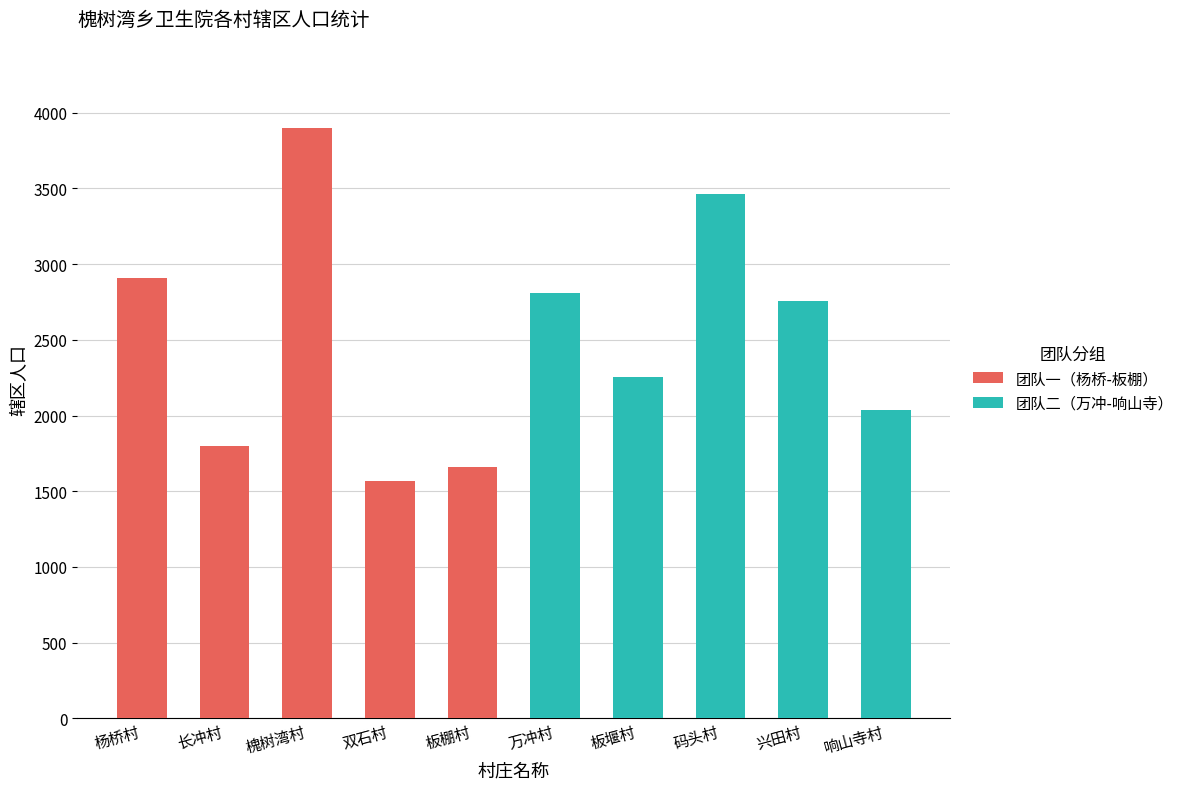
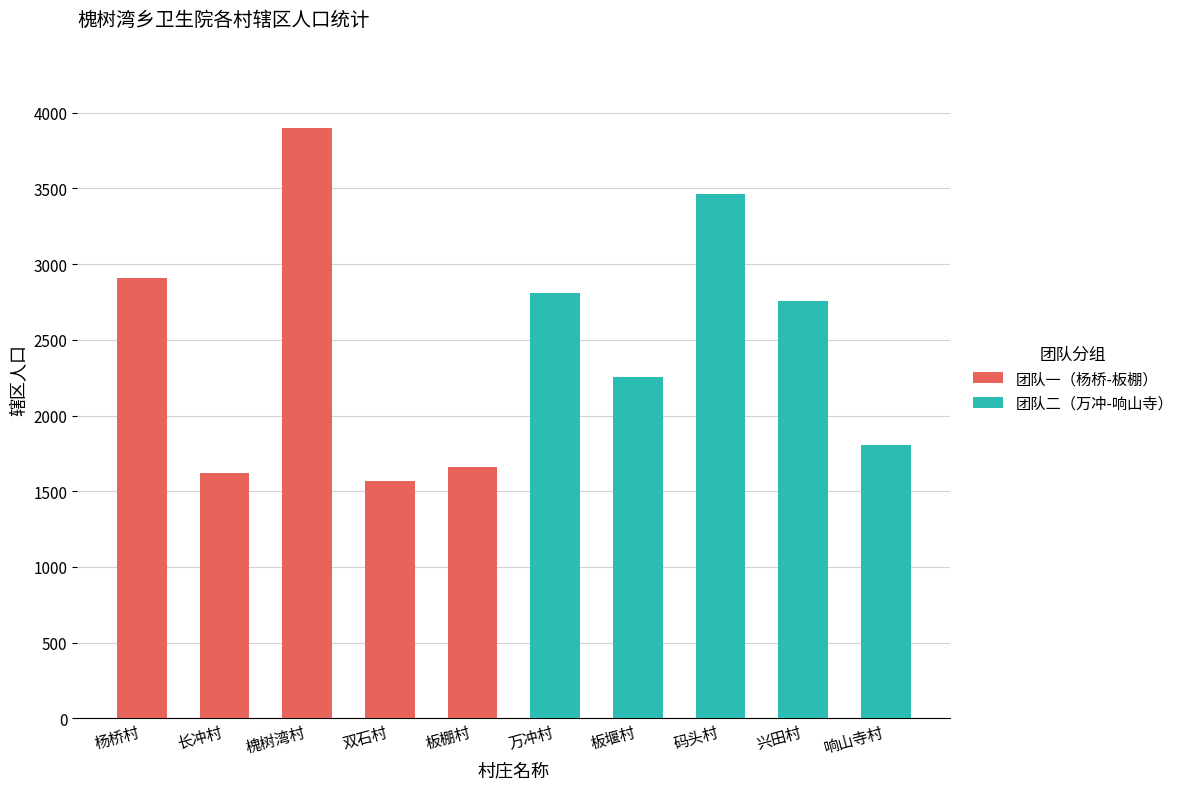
  {
    "团队一（杨桥-板棚）": {
      "杨桥村": 2910,
-     "长冲村": 1800,
+     "长冲村": 1620,
      "槐树湾村": 3900,
      "双石村": 1570,
      "板棚村": 1660
    },
    "团队二（万冲-响山寺）": {
      "万冲村": 2810,
      "板堰村": 2260,
      "码头村": 3460,
      "兴田村": 2760,
-     "响山寺村": 2040
+     "响山寺村": 1810
    }
  }
